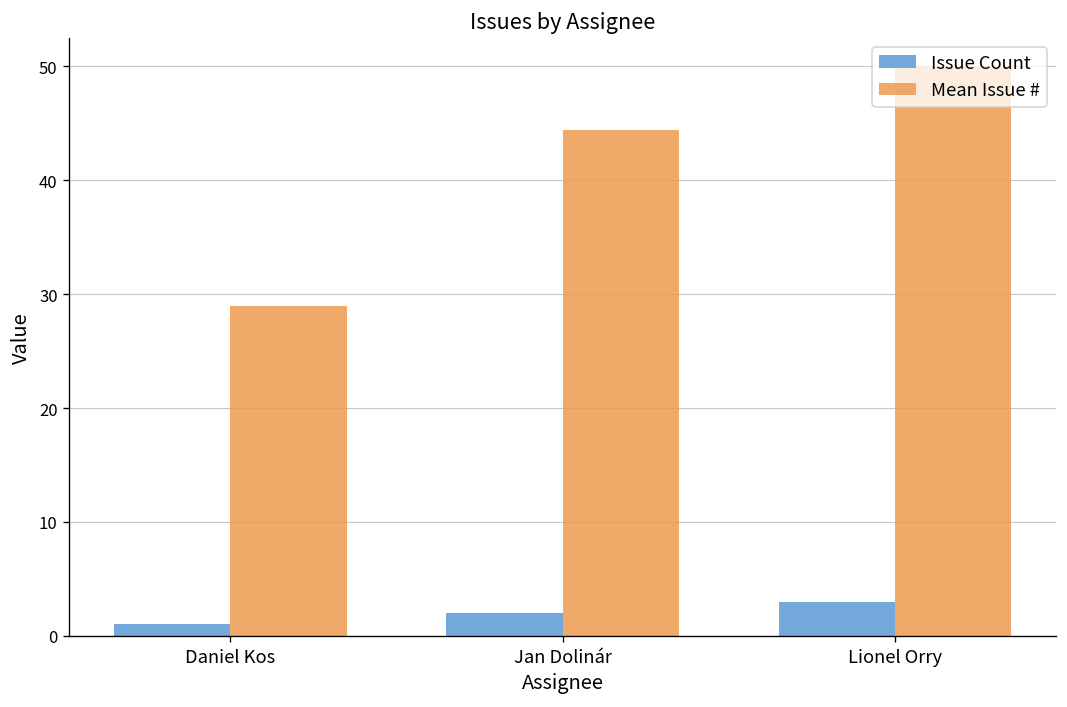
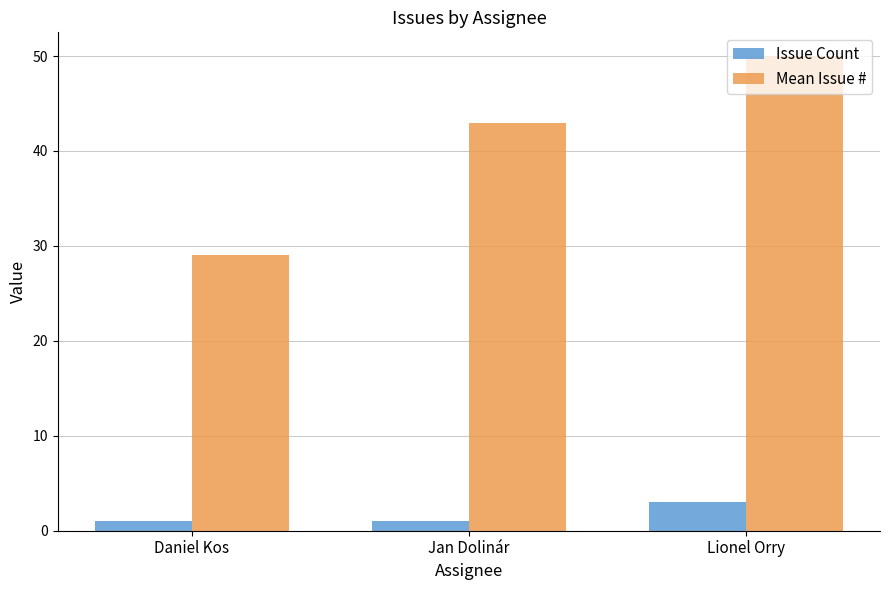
  {
    "Issue Count": {
      "Daniel Kos": 1,
-     "Jan Dolinár": 2,
+     "Jan Dolinár": 1,
      "Lionel Orry": 3
    },
    "Mean Issue #": {
      "Daniel Kos": 29,
-     "Jan Dolinár": 44
+     "Jan Dolinár": 43
    }
  }
